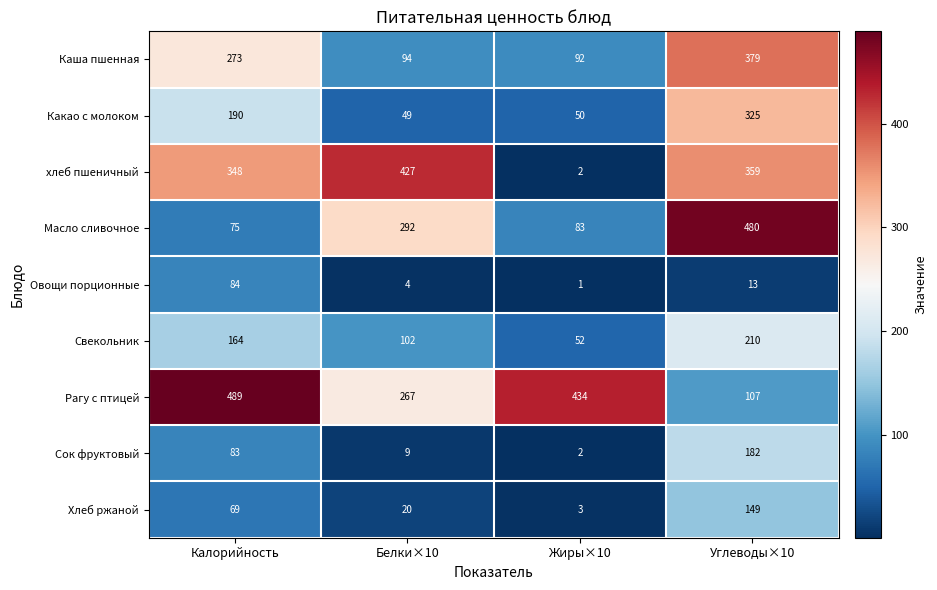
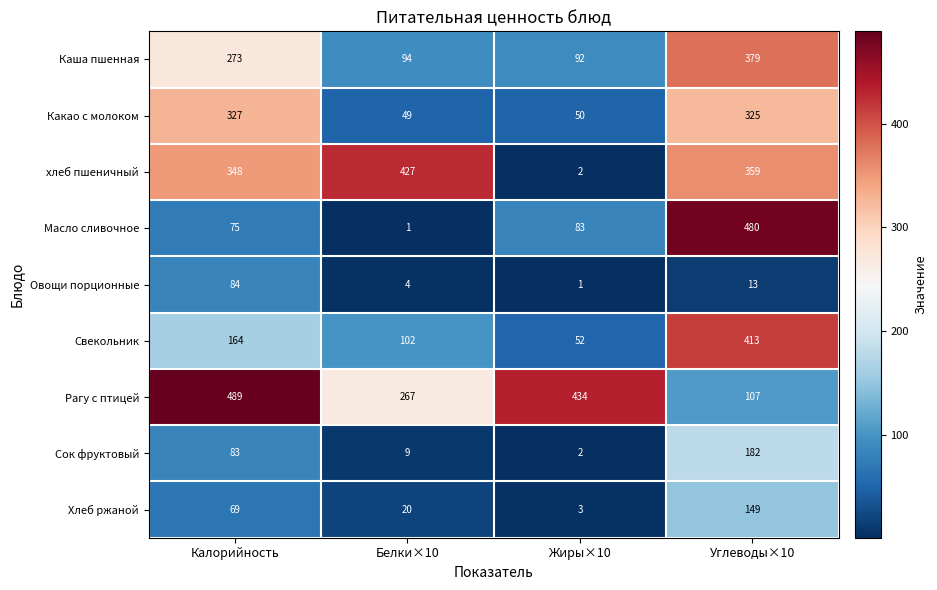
  {
    "Каша пшенная": {
      "Калорийность": 273,
      "Белки×10": 94,
      "Жиры×10": 92,
      "Углеводы×10": 379
    },
    "Какао с молоком": {
-     "Калорийность": 190,
+     "Калорийность": 327,
      "Белки×10": 49,
      "Жиры×10": 50,
      "Углеводы×10": 325
    },
    "хлеб пшеничный": {
      "Калорийность": 348,
      "Белки×10": 427,
      "Жиры×10": 2,
      "Углеводы×10": 359
    },
    "Масло сливочное": {
      "Калорийность": 75,
-     "Белки×10": 292,
+     "Белки×10": 1,
      "Жиры×10": 83,
      "Углеводы×10": 480
    },
    "Овощи порционные": {
      "Калорийность": 84,
      "Белки×10": 4,
      "Жиры×10": 1,
      "Углеводы×10": 13
    },
    "Свекольник": {
      "Калорийность": 164,
      "Белки×10": 102,
      "Жиры×10": 52,
-     "Углеводы×10": 210
+     "Углеводы×10": 413
    },
    "Рагу с птицей": {
      "Калорийность": 489,
      "Белки×10": 267,
      "Жиры×10": 434,
      "Углеводы×10": 107
    },
    "Сок фруктовый": {
      "Калорийность": 83,
      "Белки×10": 9,
      "Жиры×10": 2,
      "Углеводы×10": 182
    },
    "Хлеб ржаной": {
      "Калорийность": 69,
      "Белки×10": 20,
      "Жиры×10": 3,
      "Углеводы×10": 149
    }
  }
